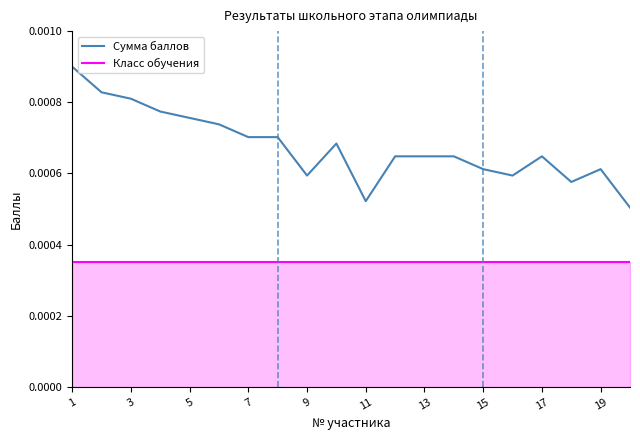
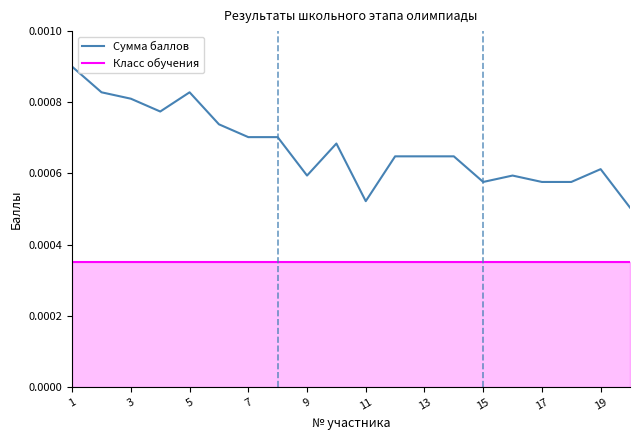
  {
    "Сумма баллов": {
      "1": 0.00090,
      "3": 0.00081,
-     "5": 0.00076,
+     "5": 0.00083,
      "7": 0.00070,
      "9": 0.00059,
      "11": 0.00052,
      "13": 0.00065,
-     "15": 0.00061,
-     "17": 0.00065,
+     "15": 0.00058,
+     "17": 0.00058,
      "19": 0.00061
    },
    "Класс обучения": {
      "1": 0.00035,
      "3": 0.00035,
      "5": 0.00035,
      "7": 0.00035,
      "9": 0.00035,
      "11": 0.00035,
      "13": 0.00035,
      "15": 0.00035,
      "17": 0.00035,
      "19": 0.00035
    }
  }
